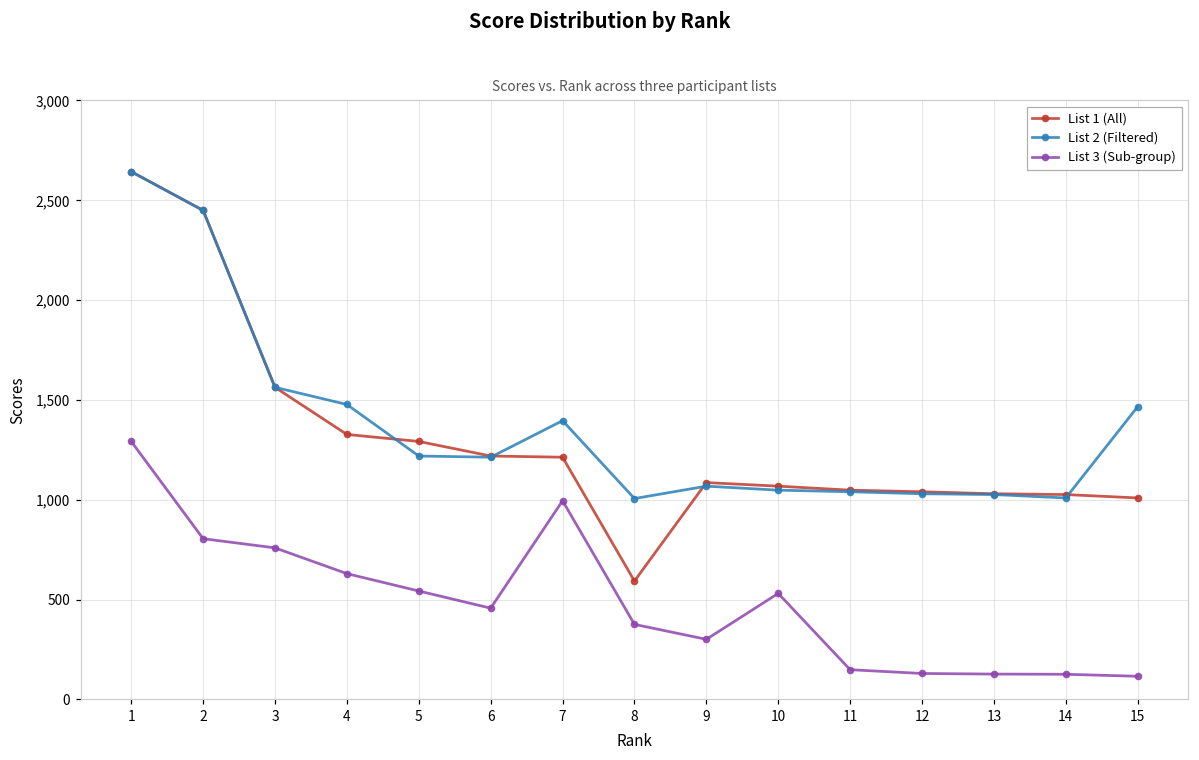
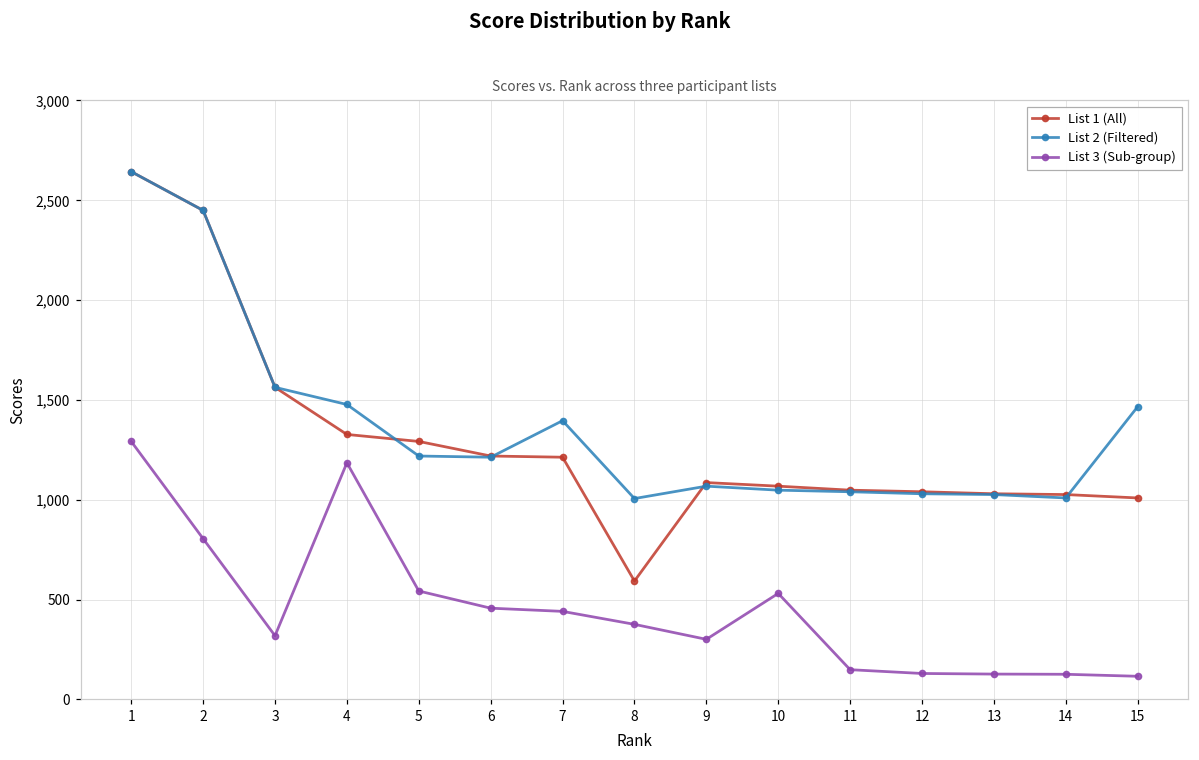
  {
    "List 1 (All)": {
      "4": "1,330",
      "5": "1,290",
      "7": "1,210",
      "8": "590",
      "9": "1,090",
      "10": "1,070",
      "14": "1,030",
      "15": "1,010"
    },
    "List 2 (Filtered)": {
      "4": "1,480",
      "5": "1,220",
      "7": "1,400",
      "8": "1,010",
      "9": "1,070",
      "10": "1,050",
      "14": "1,010",
      "15": "1,470"
    },
    "List 3 (Sub-group)": {
      "1": "1,290",
      "2": "810",
-     "3": "760",
-     "4": "630",
+     "3": "320",
+     "4": "1,190",
      "5": "540",
      "6": "460",
-     "7": "1,000",
+     "7": "440",
      "8": "380",
      "9": "300",
      "10": "530",
      "11": "150",
      "12": "130",
      "13": "130",
      "14": "130",
      "15": "120"
    }
  }
